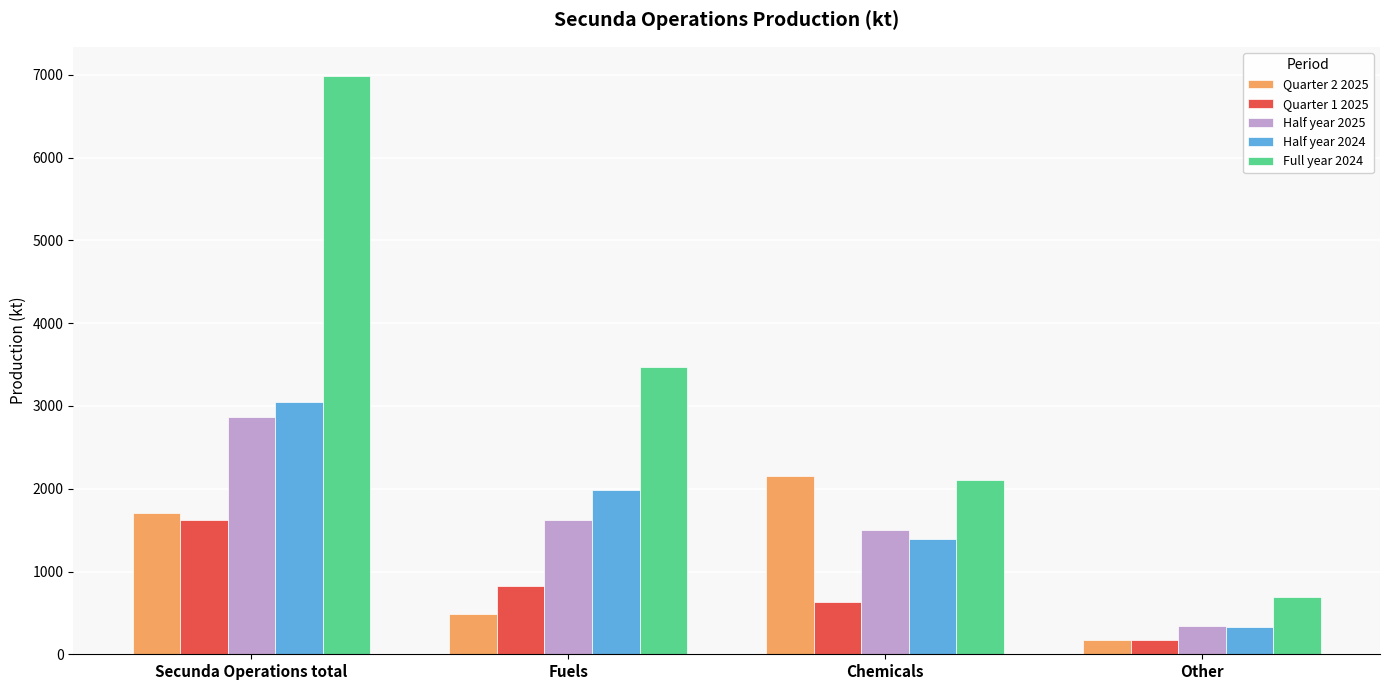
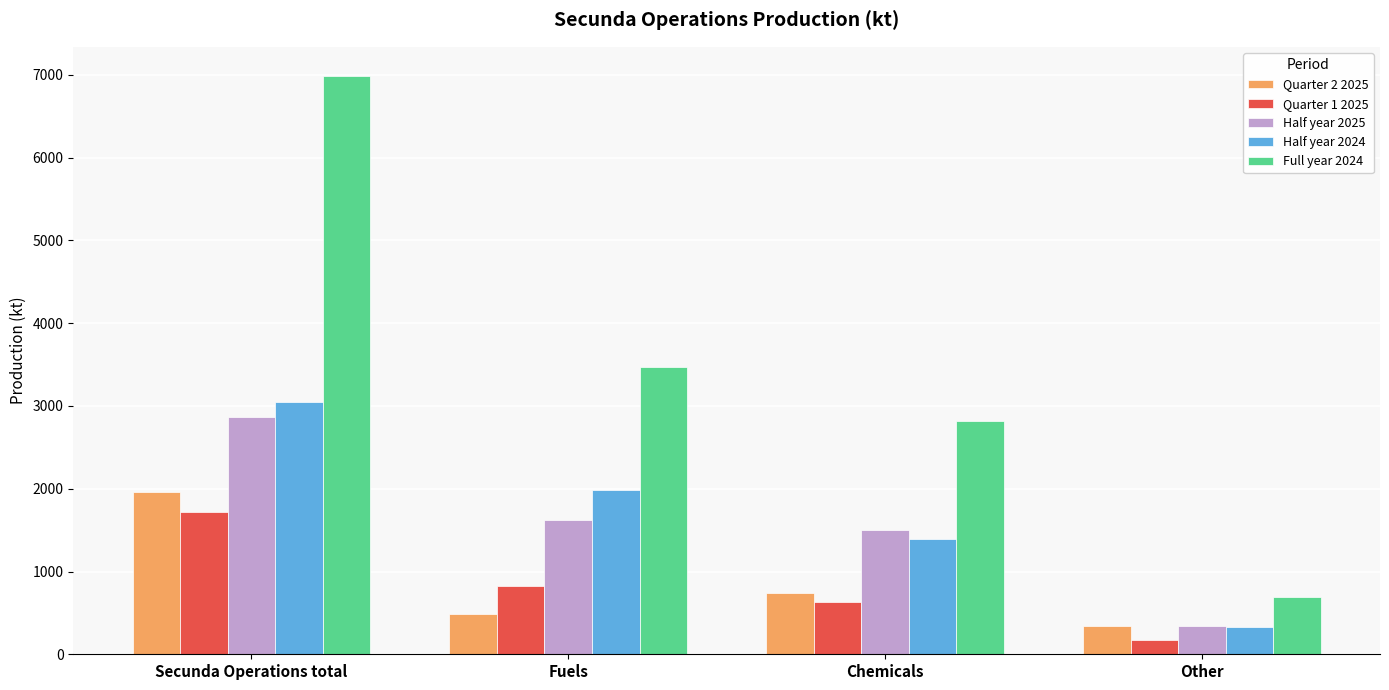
  {
    "Quarter 2 2025": {
-     "Secunda Operations total": 1700,
+     "Secunda Operations total": 2000,
      "Fuels": 500,
-     "Chemicals": 2200,
-     "Other": 200
+     "Chemicals": 700,
+     "Other": 300
    },
    "Quarter 1 2025": {
-     "Secunda Operations total": 1600,
+     "Secunda Operations total": 1700,
      "Fuels": 800,
      "Chemicals": 600,
      "Other": 200
    },
    "Half year 2025": {
      "Secunda Operations total": 2900,
      "Fuels": 1600,
      "Chemicals": 1500,
      "Other": 300
    },
    "Half year 2024": {
      "Secunda Operations total": 3000,
      "Fuels": 2000,
      "Chemicals": 1400,
      "Other": 300
    },
    "Full year 2024": {
      "Secunda Operations total": 7000,
      "Fuels": 3500,
-     "Chemicals": 2100,
+     "Chemicals": 2800,
      "Other": 700
    }
  }
